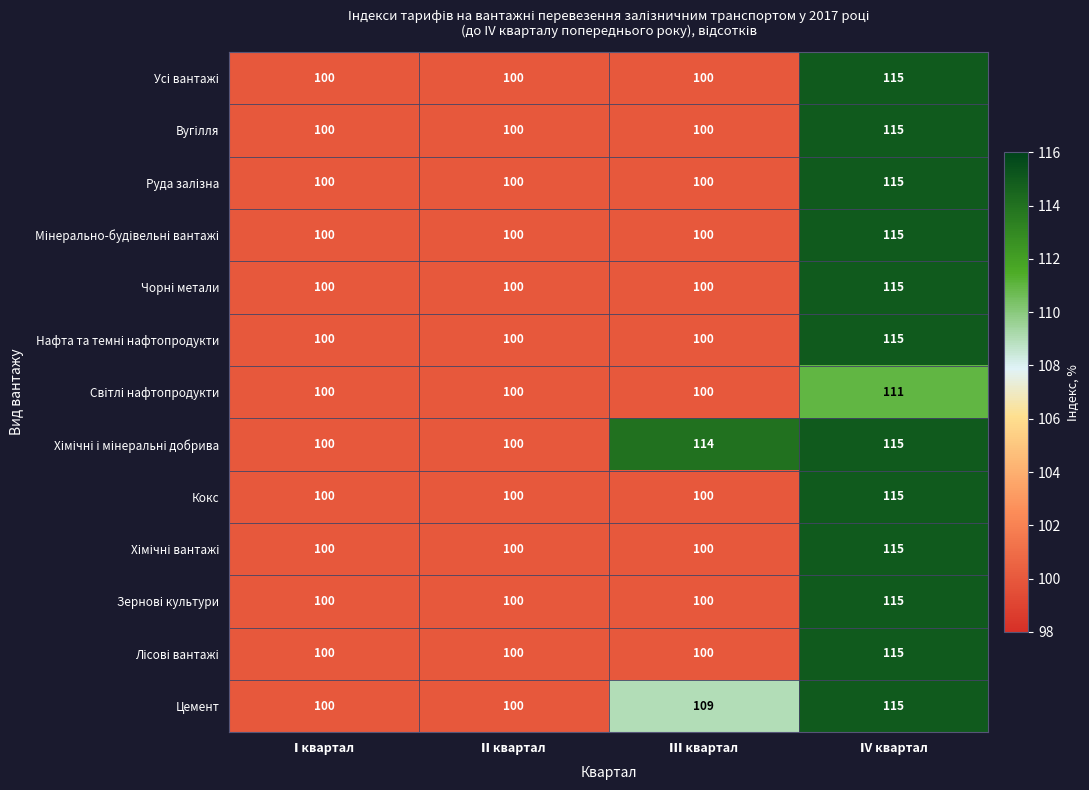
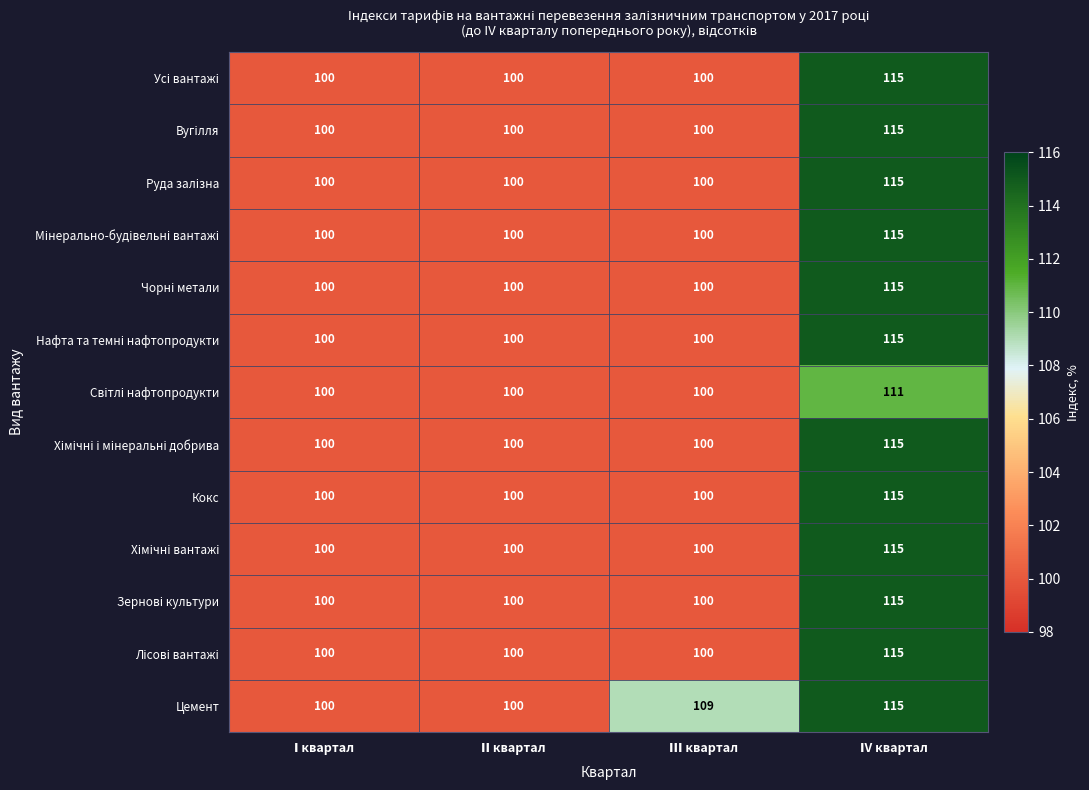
  {
    "Усі вантажі": {
      "І квартал": 100,
      "ІІ квартал": 100,
      "ІІІ квартал": 100,
      "ІV квартал": 115
    },
    "Вугілля": {
      "І квартал": 100,
      "ІІ квартал": 100,
      "ІІІ квартал": 100,
      "ІV квартал": 115
    },
    "Руда залізна": {
      "І квартал": 100,
      "ІІ квартал": 100,
      "ІІІ квартал": 100,
      "ІV квартал": 115
    },
    "Мінерально-будівельні вантажі": {
      "І квартал": 100,
      "ІІ квартал": 100,
      "ІІІ квартал": 100,
      "ІV квартал": 115
    },
    "Чорні метали": {
      "І квартал": 100,
      "ІІ квартал": 100,
      "ІІІ квартал": 100,
      "ІV квартал": 115
    },
    "Нафта та темні нафтопродукти": {
      "І квартал": 100,
      "ІІ квартал": 100,
      "ІІІ квартал": 100,
      "ІV квартал": 115
    },
    "Світлі нафтопродукти": {
      "І квартал": 100,
      "ІІ квартал": 100,
      "ІІІ квартал": 100,
      "ІV квартал": 111
    },
    "Хімічні і мінеральні добрива": {
      "І квартал": 100,
      "ІІ квартал": 100,
-     "ІІІ квартал": 114,
+     "ІІІ квартал": 100,
      "ІV квартал": 115
    },
    "Кокс": {
      "І квартал": 100,
      "ІІ квартал": 100,
      "ІІІ квартал": 100,
      "ІV квартал": 115
    },
    "Хімічні вантажі": {
      "І квартал": 100,
      "ІІ квартал": 100,
      "ІІІ квартал": 100,
      "ІV квартал": 115
    },
    "Зернові культури": {
      "І квартал": 100,
      "ІІ квартал": 100,
      "ІІІ квартал": 100,
      "ІV квартал": 115
    },
    "Лісові вантажі": {
      "І квартал": 100,
      "ІІ квартал": 100,
      "ІІІ квартал": 100,
      "ІV квартал": 115
    },
    "Цемент": {
      "І квартал": 100,
      "ІІ квартал": 100,
      "ІІІ квартал": 109,
      "ІV квартал": 115
    }
  }
